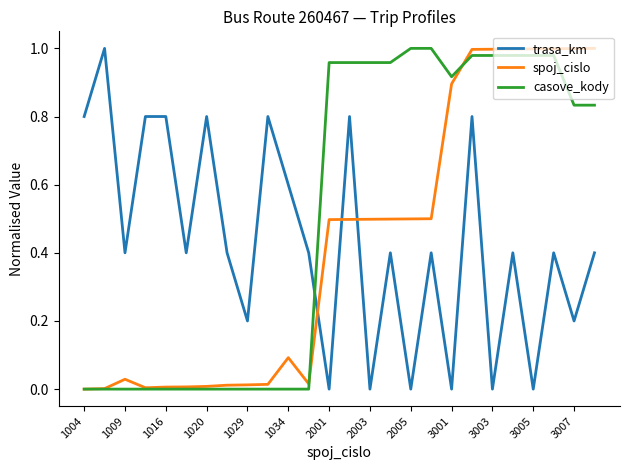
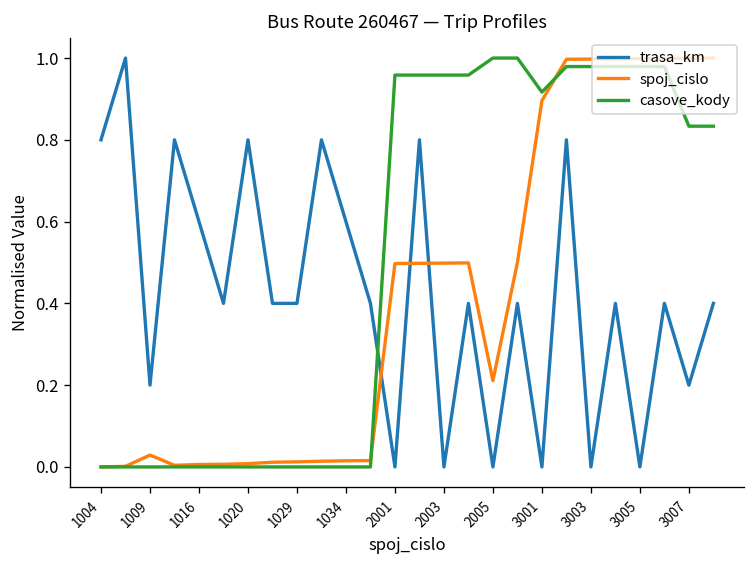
  {
    "trasa_km": {
      "1004": 0.80,
-     "1009": 0.40,
-     "1016": 0.80,
+     "1009": 0.20,
+     "1016": 0.60,
      "1020": 0.80,
-     "1029": 0.20,
+     "1029": 0.40,
      "1034": 0.60,
      "2001": 0.00,
      "2003": 0.00,
      "2005": 0.00,
      "3001": 0.00,
      "3003": 0.00,
      "3005": 0.00,
      "3007": 0.20
    },
    "spoj_cislo": {
      "1009": 0.03,
      "1020": 0.01,
      "1029": 0.01,
-     "1034": 0.09,
+     "1034": 0.01,
      "2001": 0.50,
      "2003": 0.50,
-     "2005": 0.50,
+     "2005": 0.21,
      "3001": 0.90,
      "3003": 1.00
    },
    "casove_kody": {
      "1009": 0.00,
      "1020": 0.00,
      "1029": 0.00,
      "1034": 0.00,
      "2001": 0.96,
      "2003": 0.96,
      "2005": 1.00,
      "3001": 0.92,
      "3003": 0.98,
      "3007": 0.83
    }
  }
